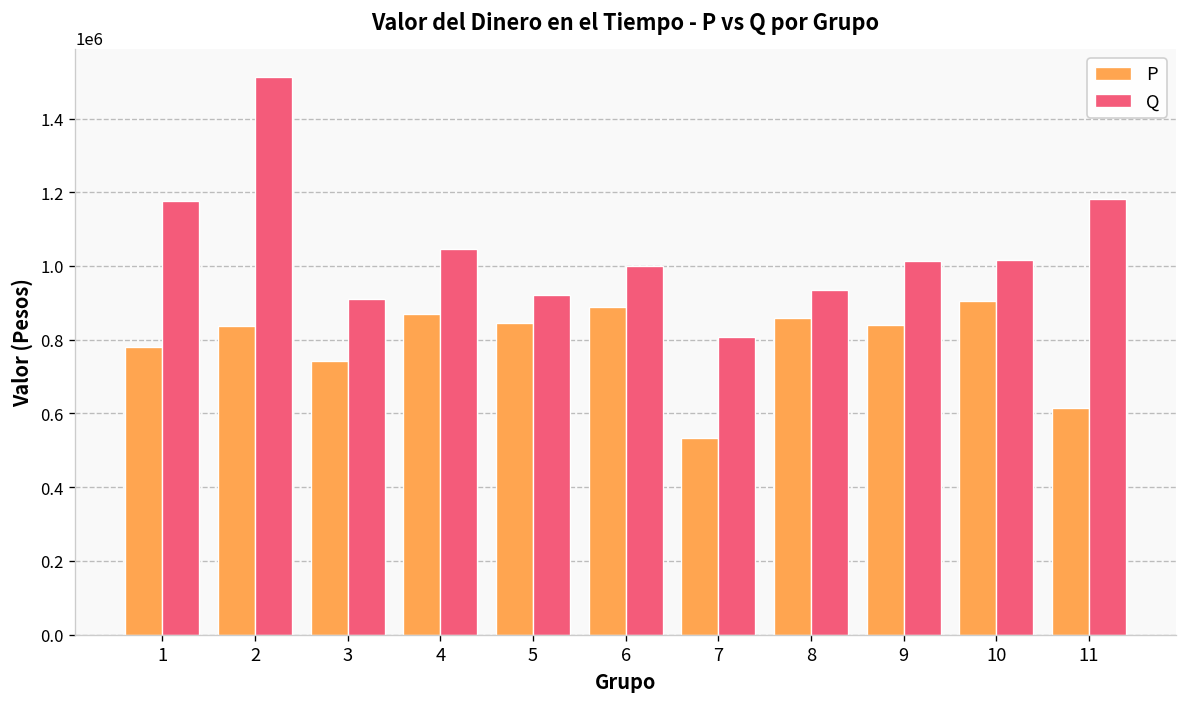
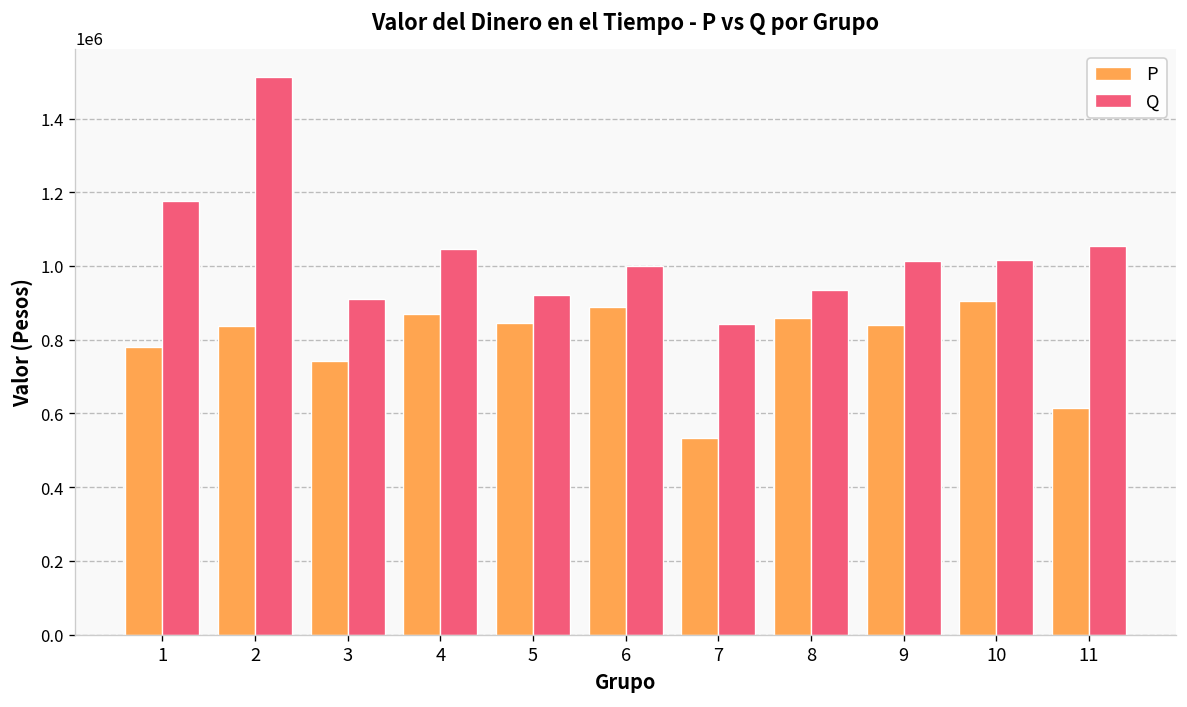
  {
    "P": {
      "1": 780000,
      "2": 840000,
      "3": 740000,
      "4": 870000,
      "5": 850000,
      "6": 890000,
      "7": 530000,
      "8": 860000,
      "9": 840000,
      "10": 900000,
      "11": 620000
    },
    "Q": {
      "1": 1180000,
      "2": 1510000,
      "3": 910000,
      "4": 1050000,
      "5": 920000,
      "6": 1000000,
-     "7": 810000,
+     "7": 840000,
      "8": 930000,
      "9": 1010000,
      "10": 1020000,
-     "11": 1180000
+     "11": 1050000
    }
  }
